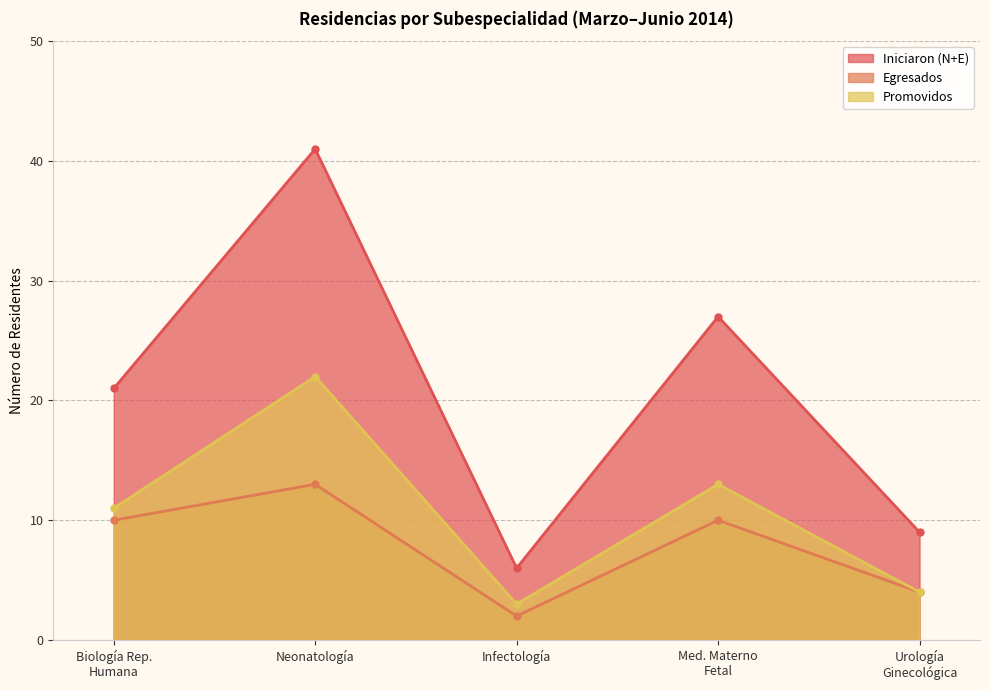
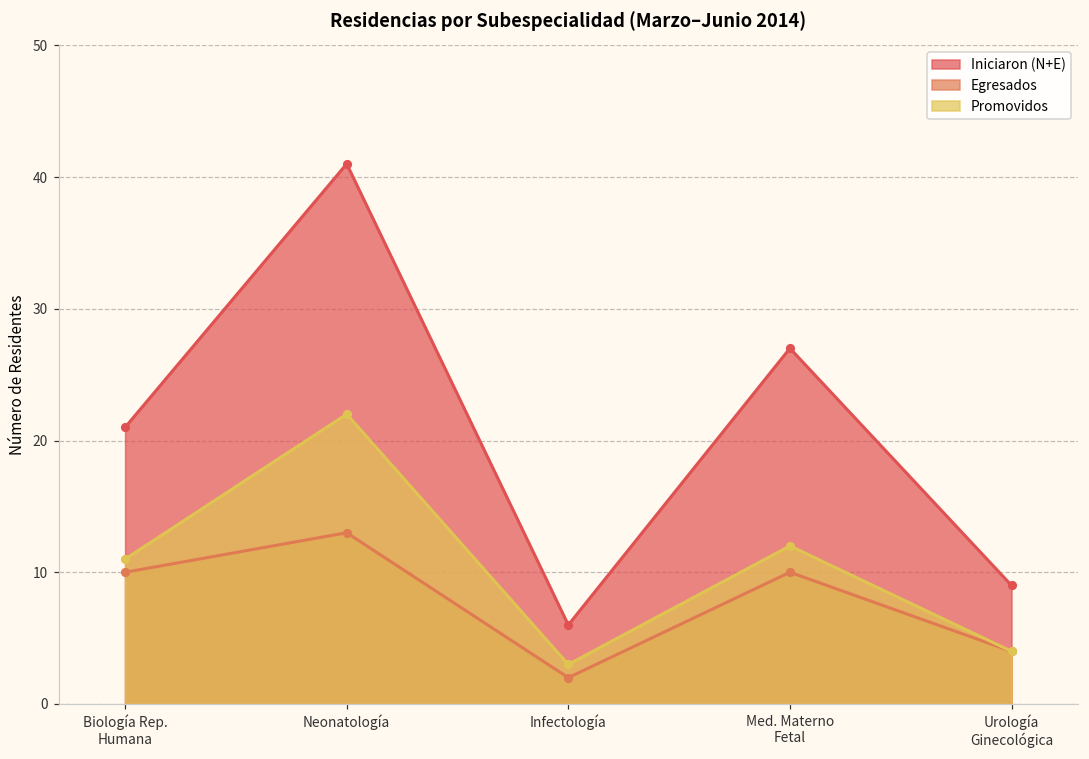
  {
    "Promovidos": {
      "Biología Rep. Humana": 11,
      "Neonatología": 22,
      "Infectología": 3,
-     "Med. Materno Fetal": 13
+     "Med. Materno Fetal": 12
    }
  }
